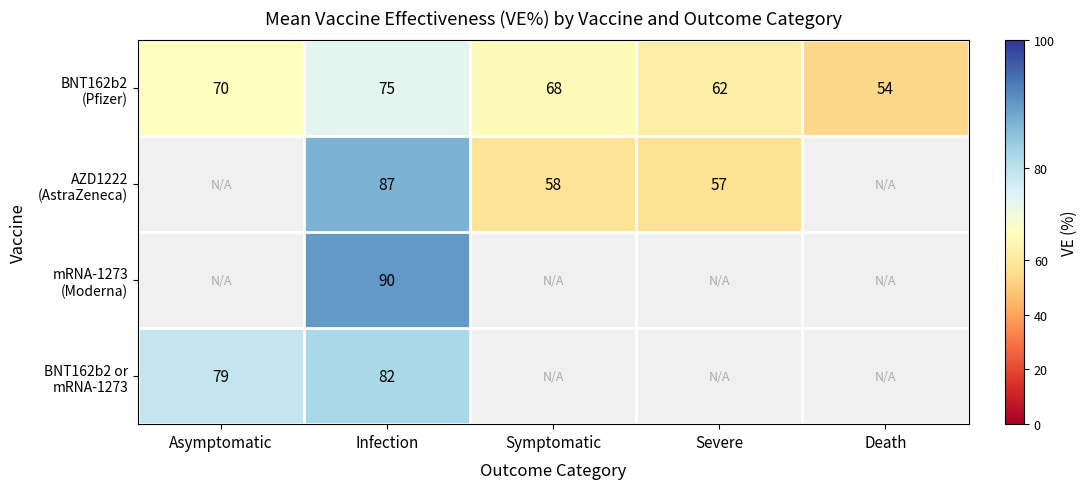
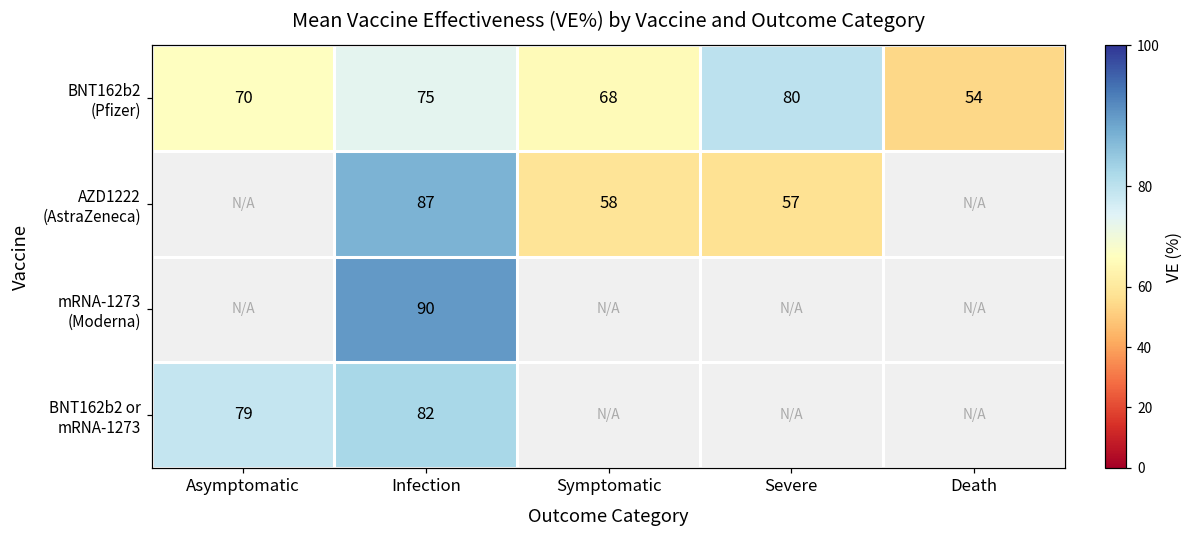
  {
    "BNT162b2 (Pfizer)": {
      "Asymptomatic": 70,
      "Infection": 75,
      "Symptomatic": 68,
-     "Severe": 62,
+     "Severe": 80,
      "Death": 54
    },
    "AZD1222 (AstraZeneca)": {
      "Infection": 87,
      "Symptomatic": 58,
      "Severe": 57
    },
    "mRNA-1273 (Moderna)": {
      "Infection": 90
    },
    "BNT162b2 or mRNA-1273": {
      "Asymptomatic": 79,
      "Infection": 82
    }
  }
